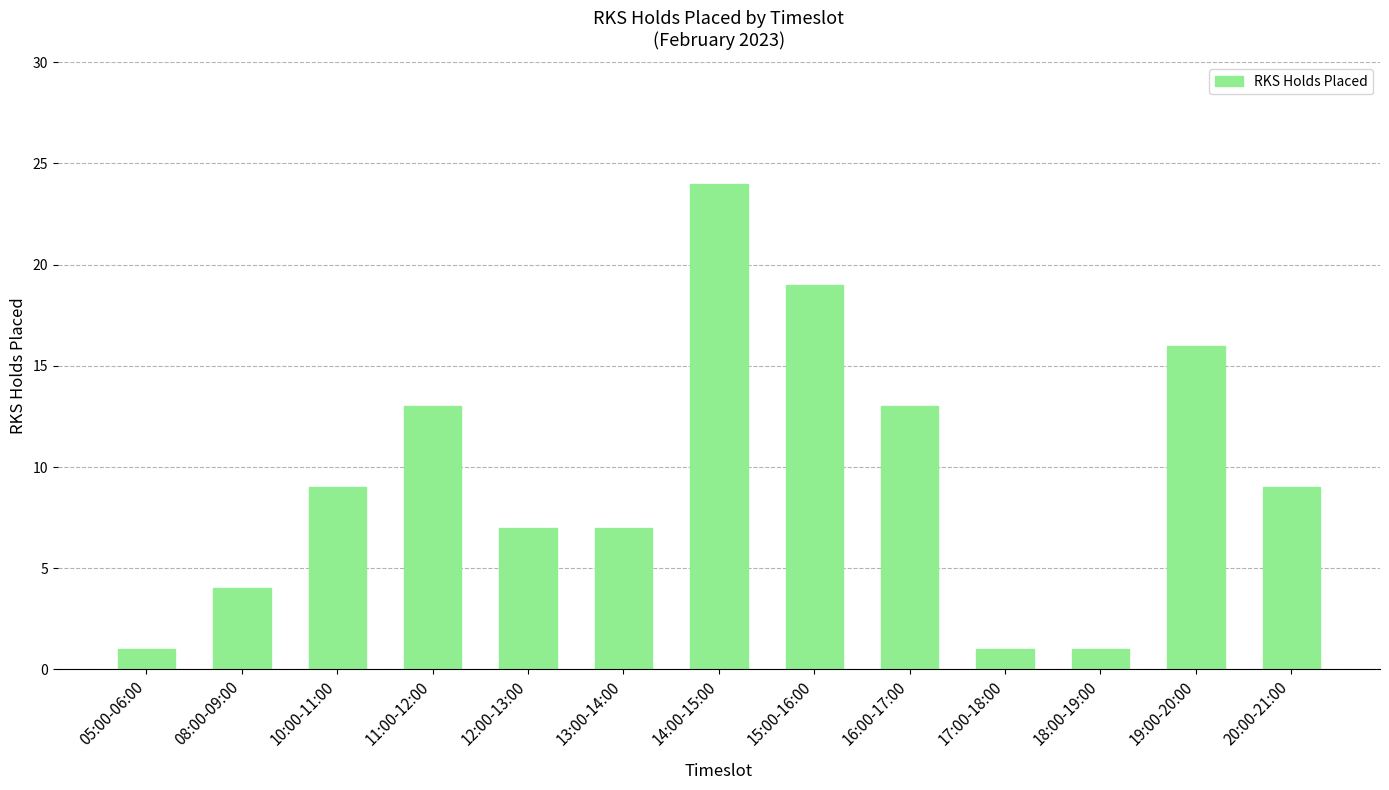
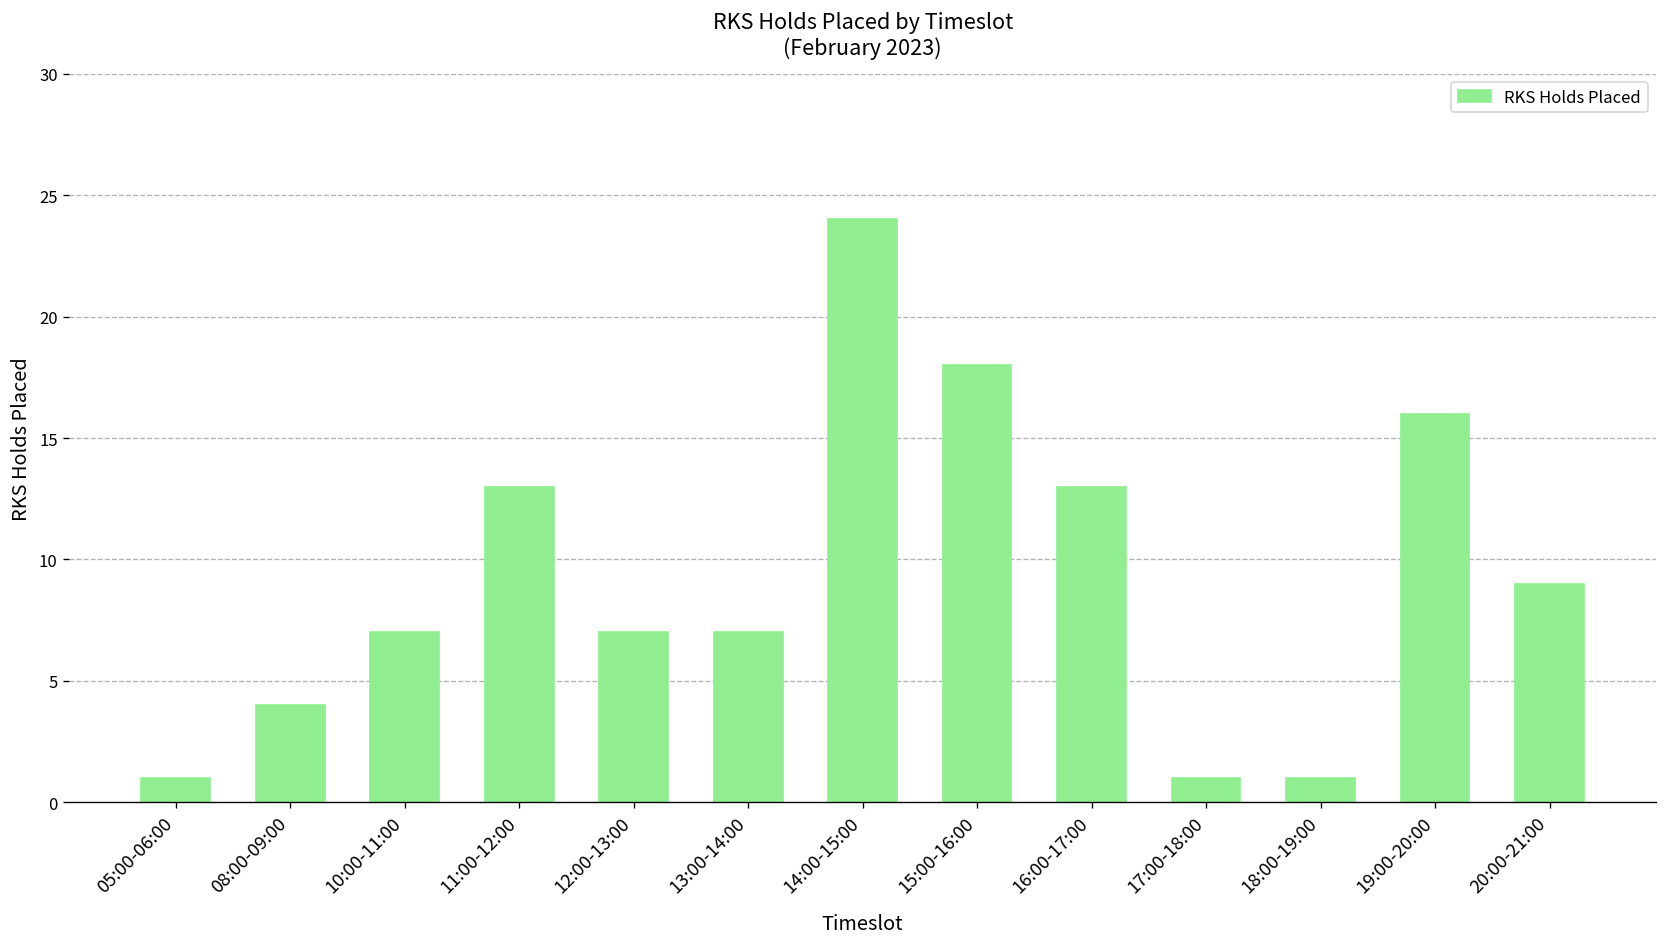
  {
    "05:00-06:00": 1,
    "08:00-09:00": 4,
-   "10:00-11:00": 9,
+   "10:00-11:00": 7,
    "11:00-12:00": 13,
    "12:00-13:00": 7,
    "13:00-14:00": 7,
    "14:00-15:00": 24,
-   "15:00-16:00": 19,
+   "15:00-16:00": 18,
    "16:00-17:00": 13,
    "17:00-18:00": 1,
    "18:00-19:00": 1,
    "19:00-20:00": 16,
    "20:00-21:00": 9
  }
